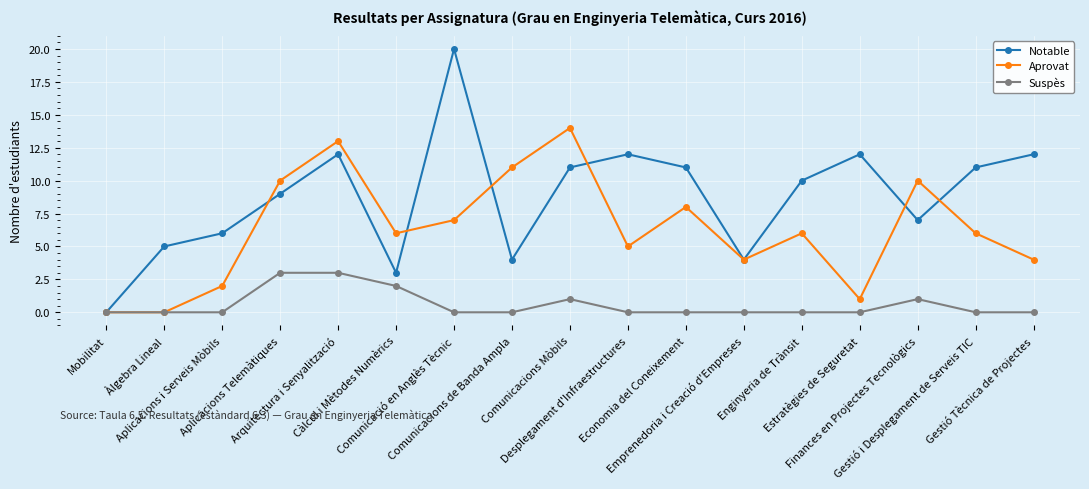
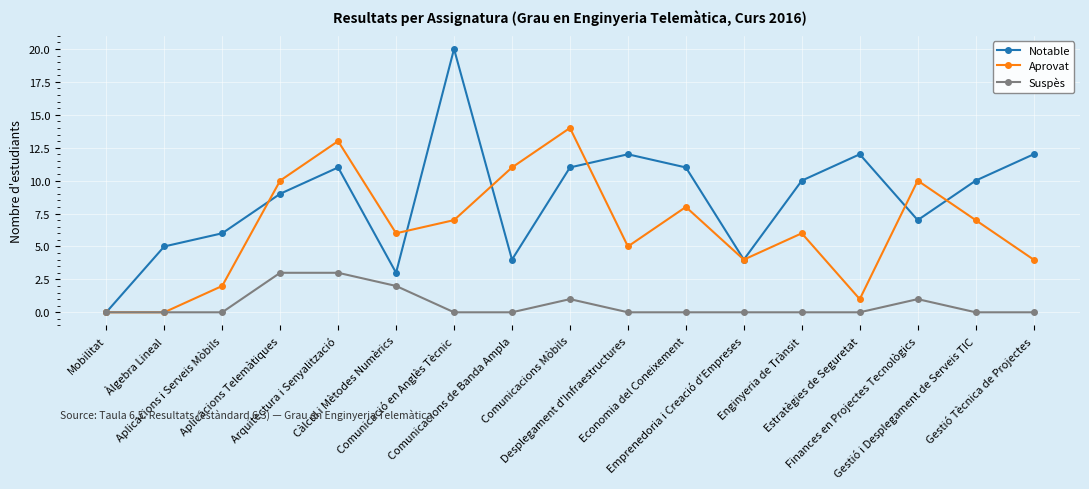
  {
    "Notable": {
      "Àlgebra Lineal": 5,
      "Aplicacions i Serveis Mòbils": 6,
      "Aplicacions Telemàtiques": 9,
-     "Arquitectura i Senyalització": 12,
+     "Arquitectura i Senyalització": 11,
      "Càlcul i Mètodes Numèrics": 3,
      "Comunicació en Anglès Tècnic": 20,
      "Comunicacions de Banda Ampla": 4,
      "Comunicacions Mòbils": 11,
      "Desplegament d'Infraestructures": 12,
      "Economia del Coneixement": 11,
      "Enginyeria de Trànsit": 10,
      "Estratègies de Seguretat": 12,
      "Finances en Projectes Tecnològics": 7,
-     "Gestió i Desplegament de Serveis TIC": 11,
+     "Gestió i Desplegament de Serveis TIC": 10,
      "Gestió Tècnica de Projectes": 12
    },
    "Aprovat": {
      "Aplicacions i Serveis Mòbils": 2,
      "Aplicacions Telemàtiques": 10,
      "Arquitectura i Senyalització": 13,
      "Càlcul i Mètodes Numèrics": 6,
      "Comunicació en Anglès Tècnic": 7,
      "Comunicacions de Banda Ampla": 11,
      "Comunicacions Mòbils": 14,
      "Desplegament d'Infraestructures": 5,
      "Economia del Coneixement": 8,
      "Enginyeria de Trànsit": 6,
      "Estratègies de Seguretat": 1,
      "Finances en Projectes Tecnològics": 10,
-     "Gestió i Desplegament de Serveis TIC": 6,
+     "Gestió i Desplegament de Serveis TIC": 7,
      "Gestió Tècnica de Projectes": 4
    },
    "Suspès": {
      "Aplicacions i Serveis Mòbils": 0,
      "Aplicacions Telemàtiques": 3,
      "Arquitectura i Senyalització": 3,
      "Càlcul i Mètodes Numèrics": 2,
      "Comunicació en Anglès Tècnic": 0,
      "Comunicacions de Banda Ampla": 0,
      "Comunicacions Mòbils": 1,
      "Desplegament d'Infraestructures": 0,
      "Economia del Coneixement": 0,
      "Emprenedoria i Creació d'Empreses": 0,
      "Enginyeria de Trànsit": 0,
      "Estratègies de Seguretat": 0,
      "Finances en Projectes Tecnològics": 1,
      "Gestió i Desplegament de Serveis TIC": 0,
      "Gestió Tècnica de Projectes": 0
    }
  }
